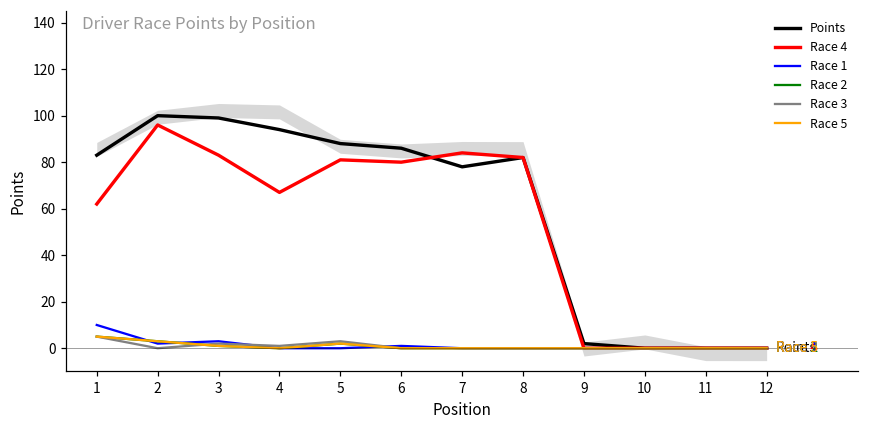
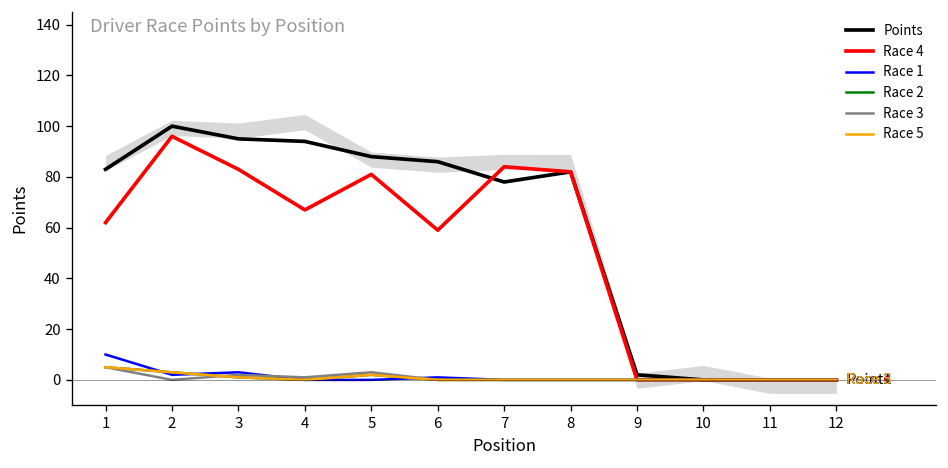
  {
    "Points": {
      "1": 83,
      "2": 100,
-     "3": 99,
+     "3": 95,
      "4": 94,
      "5": 88,
      "6": 86,
      "7": 78
    },
    "Race 4": {
      "1": 62,
      "2": 96,
      "3": 83,
      "4": 67,
      "5": 81,
-     "6": 80,
+     "6": 59,
      "7": 84
    },
    "Race 1": {
      "1": 10,
      "5": 0
    }
  }
